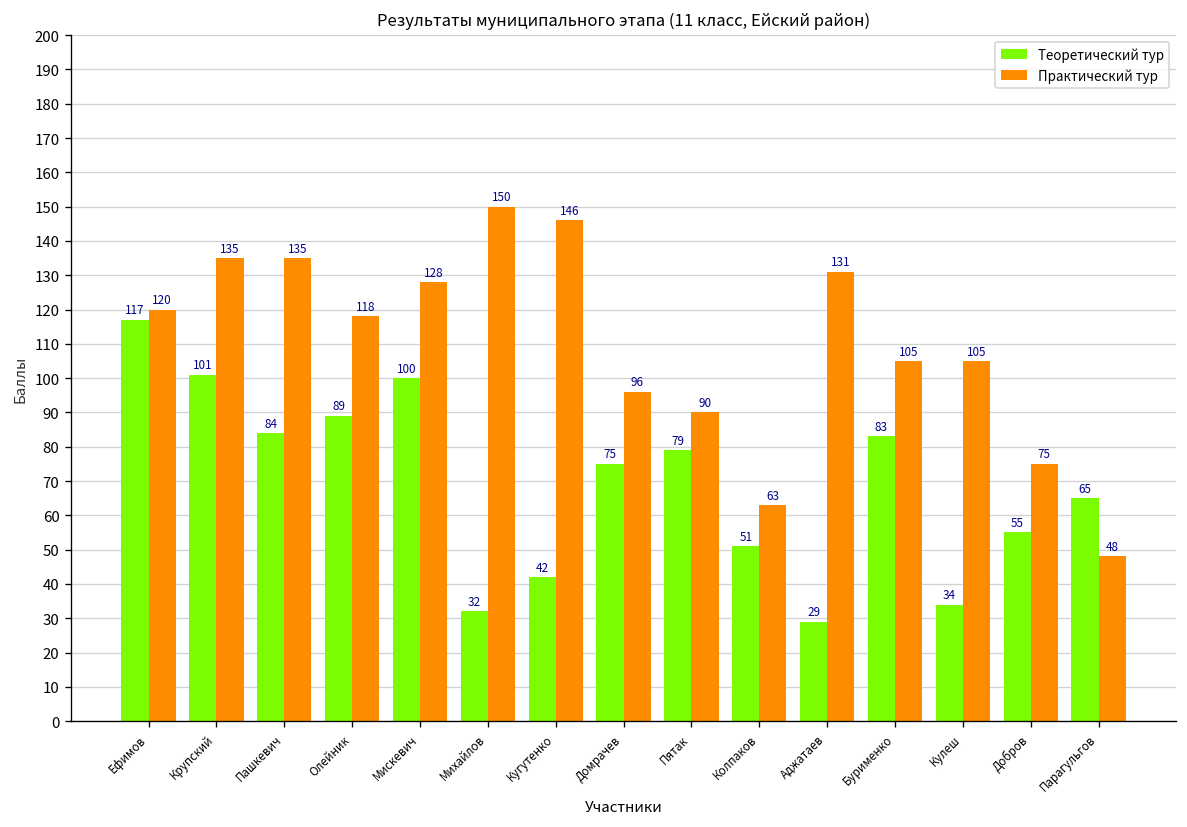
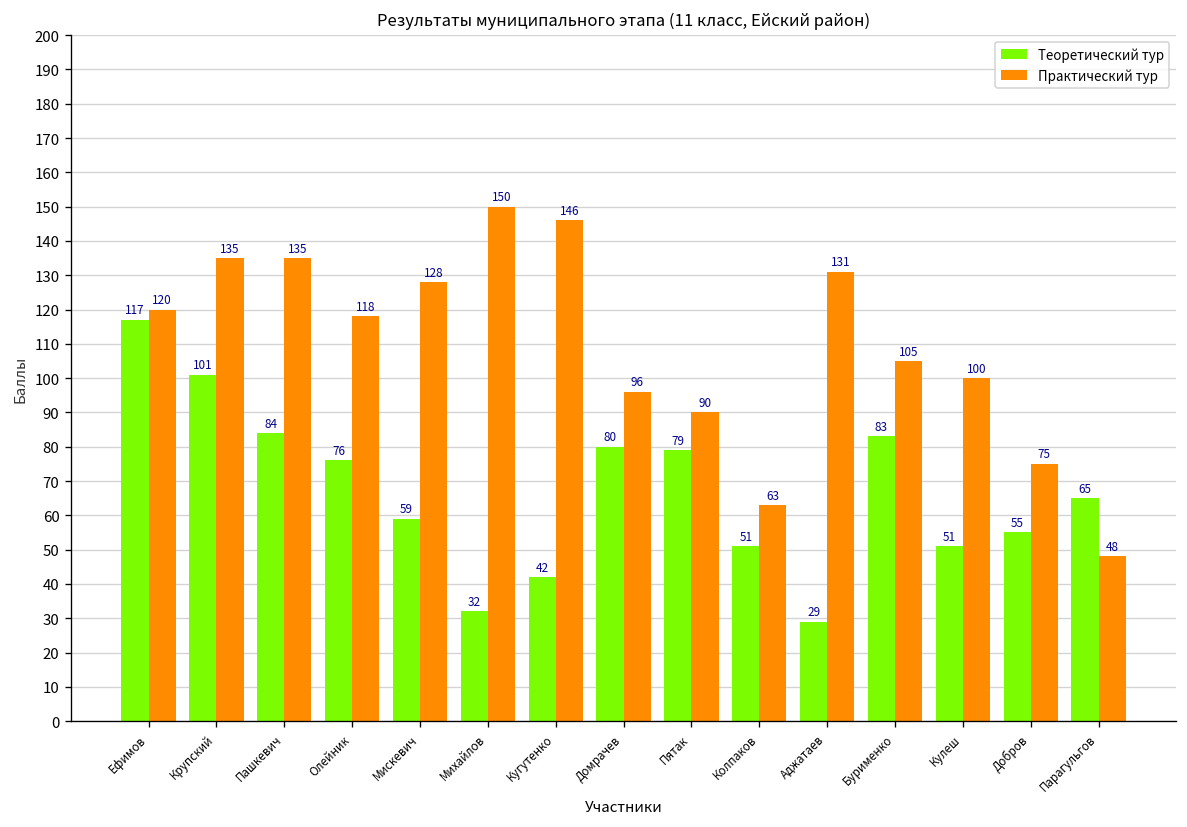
  {
    "Теоретический тур": {
      "Ефимов": 117,
      "Крупский": 101,
      "Пашкевич": 84,
-     "Олейник": 89,
-     "Мискевич": 100,
+     "Олейник": 76,
+     "Мискевич": 59,
      "Михайлов": 32,
      "Кугутенко": 42,
-     "Домрачев": 75,
+     "Домрачев": 80,
      "Пятак": 79,
      "Колпаков": 51,
      "Аджатаев": 29,
      "Бурименко": 83,
-     "Кулеш": 34,
+     "Кулеш": 51,
      "Добров": 55,
      "Парагульгов": 65
    },
    "Практический тур": {
      "Ефимов": 120,
      "Крупский": 135,
      "Пашкевич": 135,
      "Олейник": 118,
      "Мискевич": 128,
      "Михайлов": 150,
      "Кугутенко": 146,
      "Домрачев": 96,
      "Пятак": 90,
      "Колпаков": 63,
      "Аджатаев": 131,
      "Бурименко": 105,
-     "Кулеш": 105,
+     "Кулеш": 100,
      "Добров": 75,
      "Парагульгов": 48
    }
  }
